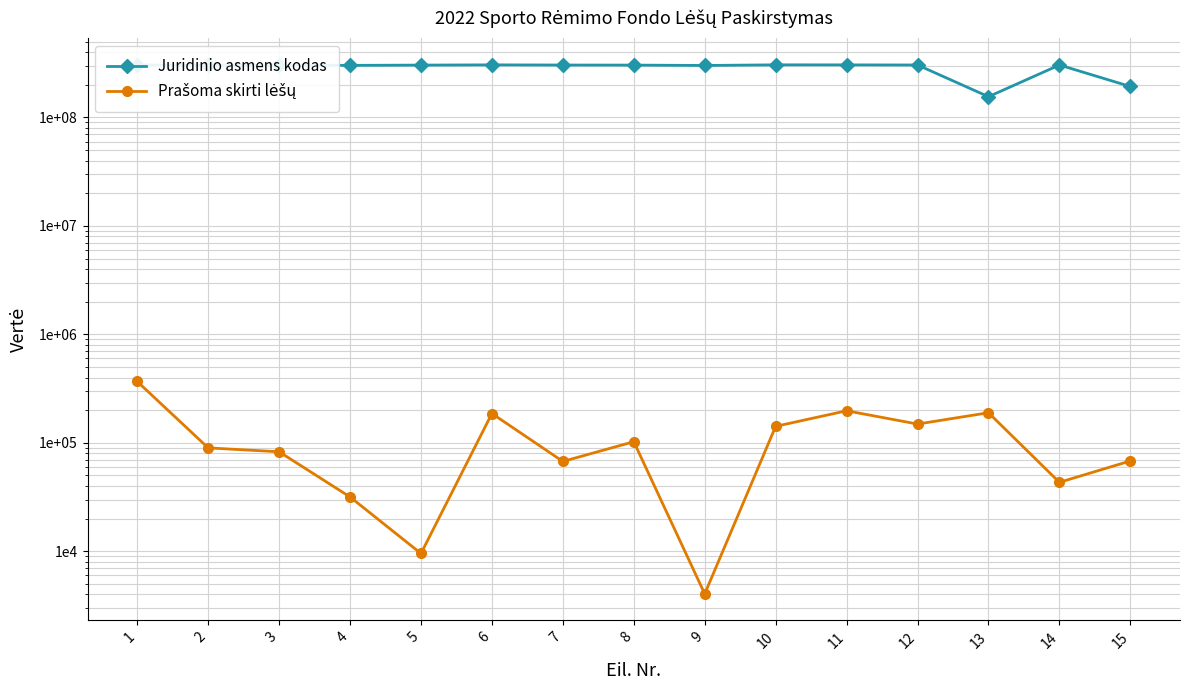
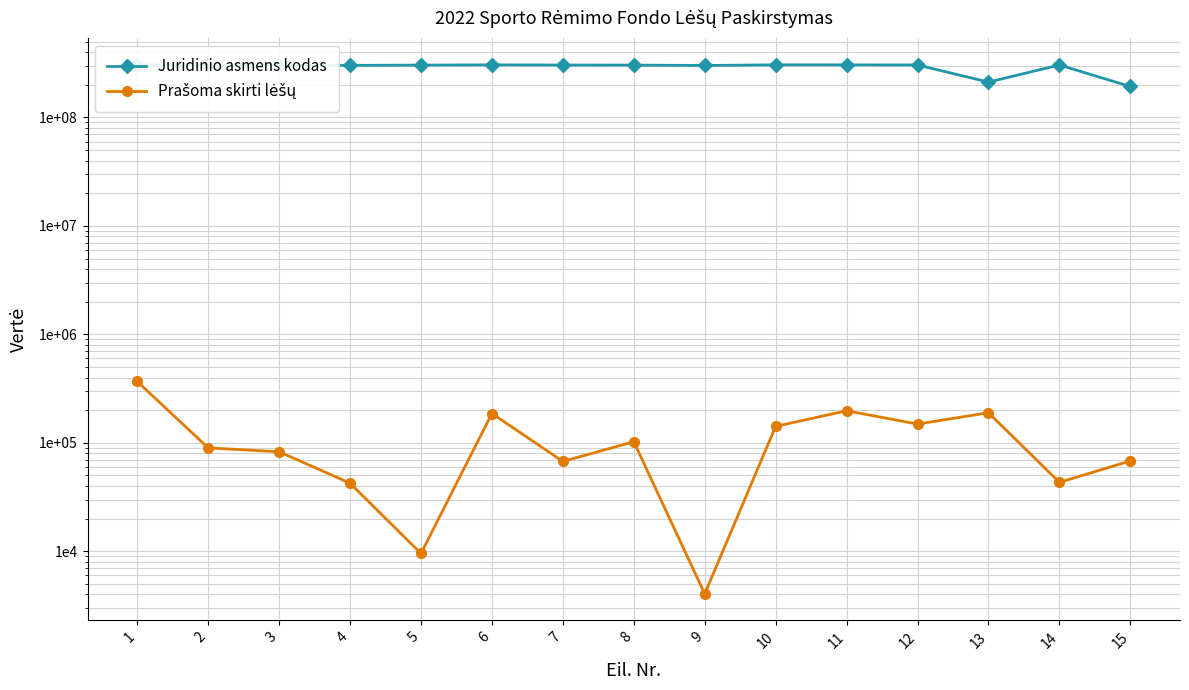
  {
    "Juridinio asmens kodas": {
      "4": 300000000,
      "5": 300000000,
      "6": 310000000,
      "7": 300000000,
      "8": 300000000,
      "9": 300000000,
      "10": 310000000,
      "11": 310000000,
      "12": 300000000,
-     "13": 160000000,
+     "13": 210000000,
      "14": 300000000,
      "15": 190000000
    },
    "Prašoma skirti lėšų": {
      "1": 370000,
      "2": 90000,
      "3": 80000,
-     "4": 32000,
+     "4": 42000,
      "5": 10000,
      "6": 190000,
      "7": 70000,
      "8": 100000,
      "9": 4000,
      "10": 140000,
      "11": 200000,
      "12": 150000,
      "13": 190000,
      "14": 43000,
      "15": 70000
    }
  }
